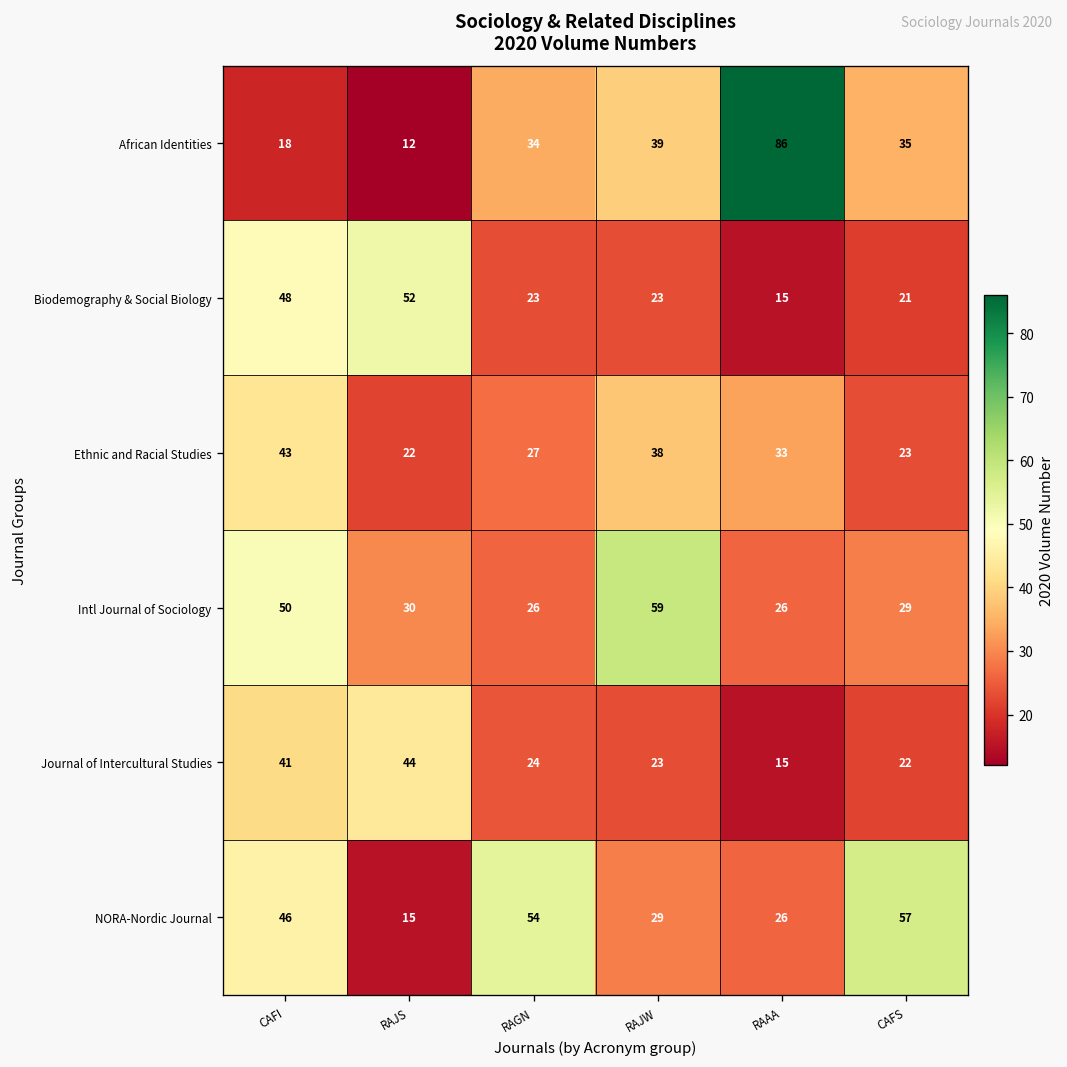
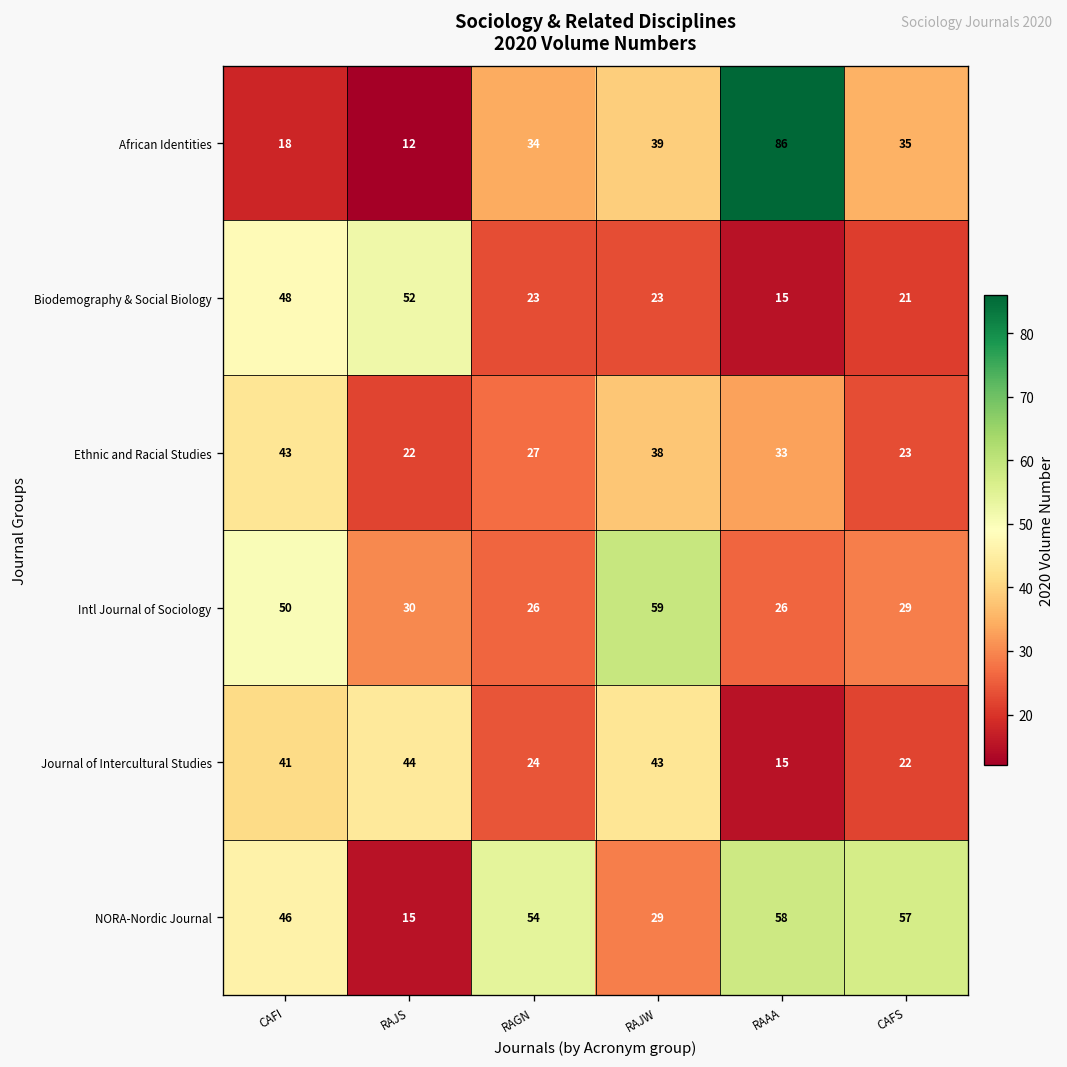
  {
    "African Identities": {
      "CAFI": 18,
      "RAJS": 12,
      "RAGN": 34,
      "RAJW": 39,
      "RAAA": 86,
      "CAFS": 35
    },
    "Biodemography & Social Biology": {
      "CAFI": 48,
      "RAJS": 52,
      "RAGN": 23,
      "RAJW": 23,
      "RAAA": 15,
      "CAFS": 21
    },
    "Ethnic and Racial Studies": {
      "CAFI": 43,
      "RAJS": 22,
      "RAGN": 27,
      "RAJW": 38,
      "RAAA": 33,
      "CAFS": 23
    },
    "Intl Journal of Sociology": {
      "CAFI": 50,
      "RAJS": 30,
      "RAGN": 26,
      "RAJW": 59,
      "RAAA": 26,
      "CAFS": 29
    },
    "Journal of Intercultural Studies": {
      "CAFI": 41,
      "RAJS": 44,
      "RAGN": 24,
-     "RAJW": 23,
+     "RAJW": 43,
      "RAAA": 15,
      "CAFS": 22
    },
    "NORA-Nordic Journal": {
      "CAFI": 46,
      "RAJS": 15,
      "RAGN": 54,
      "RAJW": 29,
-     "RAAA": 26,
+     "RAAA": 58,
      "CAFS": 57
    }
  }
